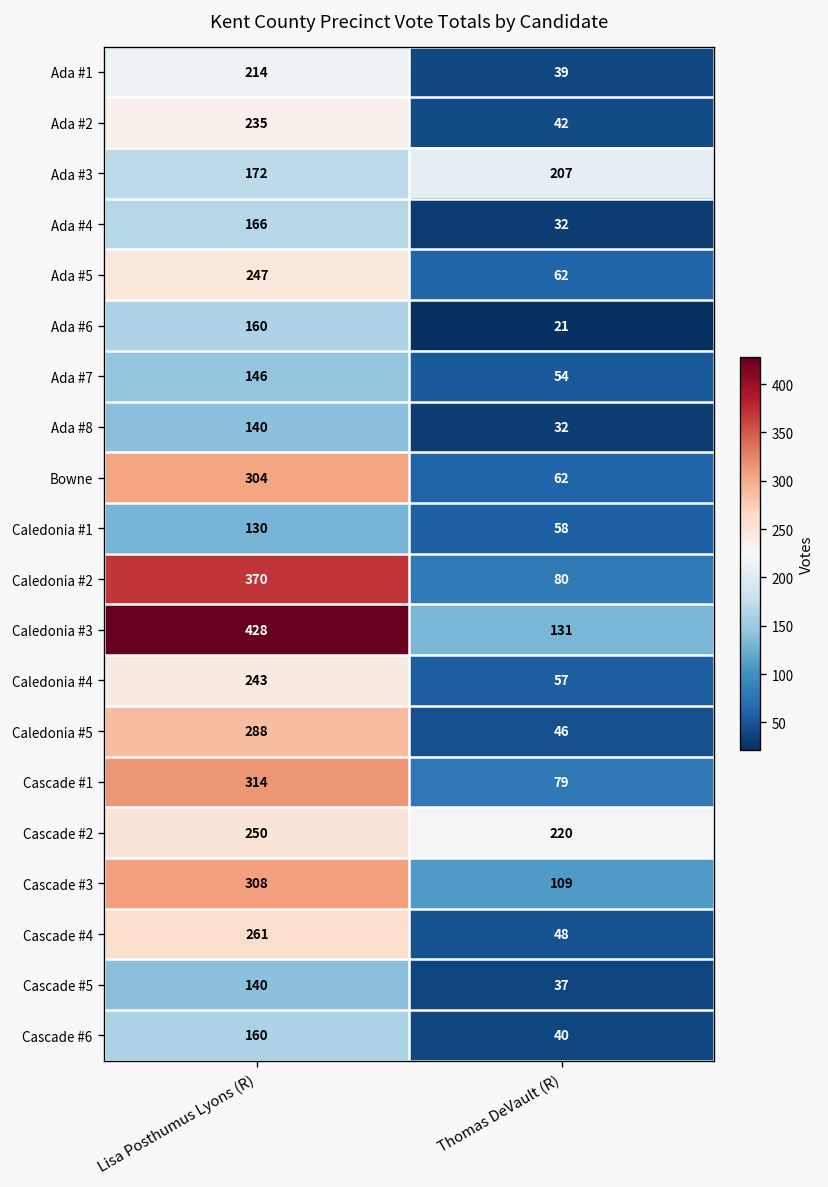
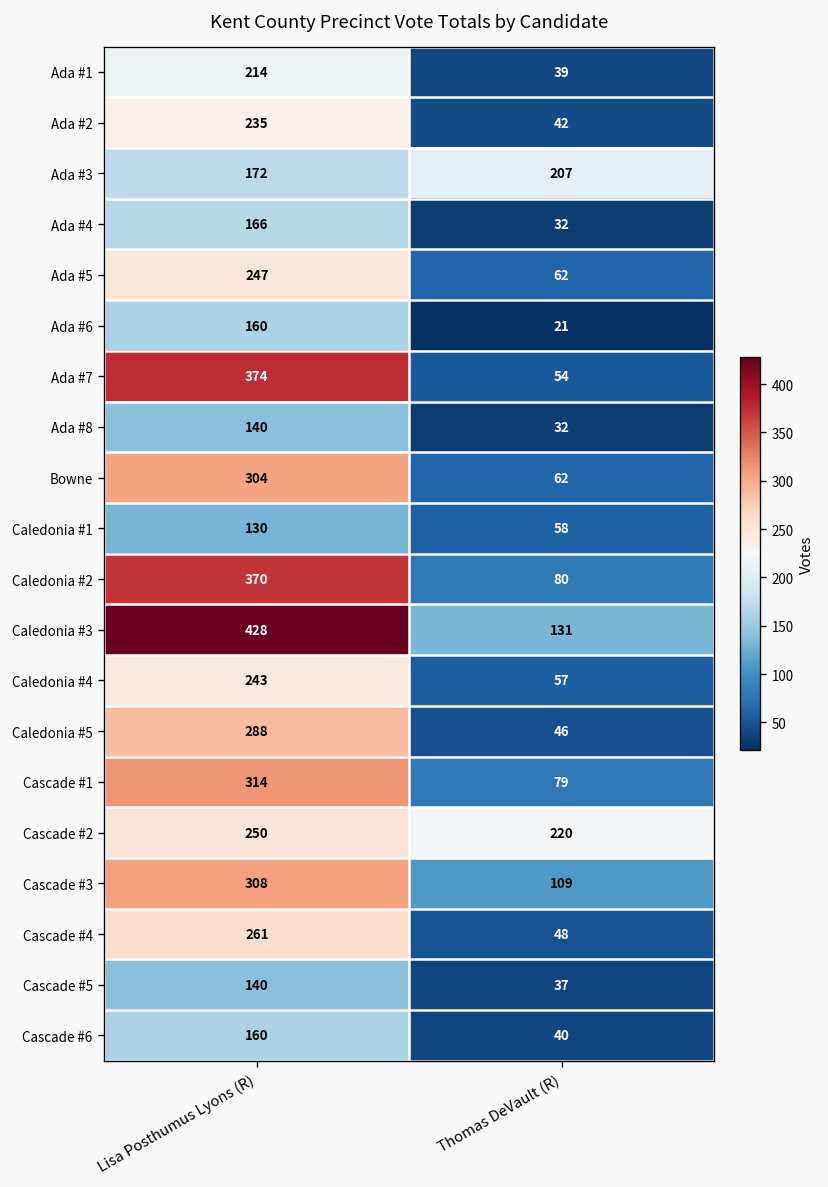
  {
    "Ada #1": {
      "Lisa Posthumus Lyons (R)": 214,
      "Thomas DeVault (R)": 39
    },
    "Ada #2": {
      "Lisa Posthumus Lyons (R)": 235,
      "Thomas DeVault (R)": 42
    },
    "Ada #3": {
      "Lisa Posthumus Lyons (R)": 172,
      "Thomas DeVault (R)": 207
    },
    "Ada #4": {
      "Lisa Posthumus Lyons (R)": 166,
      "Thomas DeVault (R)": 32
    },
    "Ada #5": {
      "Lisa Posthumus Lyons (R)": 247,
      "Thomas DeVault (R)": 62
    },
    "Ada #6": {
      "Lisa Posthumus Lyons (R)": 160,
      "Thomas DeVault (R)": 21
    },
    "Ada #7": {
-     "Lisa Posthumus Lyons (R)": 146,
+     "Lisa Posthumus Lyons (R)": 374,
      "Thomas DeVault (R)": 54
    },
    "Ada #8": {
      "Lisa Posthumus Lyons (R)": 140,
      "Thomas DeVault (R)": 32
    },
    "Bowne": {
      "Lisa Posthumus Lyons (R)": 304,
      "Thomas DeVault (R)": 62
    },
    "Caledonia #1": {
      "Lisa Posthumus Lyons (R)": 130,
      "Thomas DeVault (R)": 58
    },
    "Caledonia #2": {
      "Lisa Posthumus Lyons (R)": 370,
      "Thomas DeVault (R)": 80
    },
    "Caledonia #3": {
      "Lisa Posthumus Lyons (R)": 428,
      "Thomas DeVault (R)": 131
    },
    "Caledonia #4": {
      "Lisa Posthumus Lyons (R)": 243,
      "Thomas DeVault (R)": 57
    },
    "Caledonia #5": {
      "Lisa Posthumus Lyons (R)": 288,
      "Thomas DeVault (R)": 46
    },
    "Cascade #1": {
      "Lisa Posthumus Lyons (R)": 314,
      "Thomas DeVault (R)": 79
    },
    "Cascade #2": {
      "Lisa Posthumus Lyons (R)": 250,
      "Thomas DeVault (R)": 220
    },
    "Cascade #3": {
      "Lisa Posthumus Lyons (R)": 308,
      "Thomas DeVault (R)": 109
    },
    "Cascade #4": {
      "Lisa Posthumus Lyons (R)": 261,
      "Thomas DeVault (R)": 48
    },
    "Cascade #5": {
      "Lisa Posthumus Lyons (R)": 140,
      "Thomas DeVault (R)": 37
    },
    "Cascade #6": {
      "Lisa Posthumus Lyons (R)": 160,
      "Thomas DeVault (R)": 40
    }
  }
